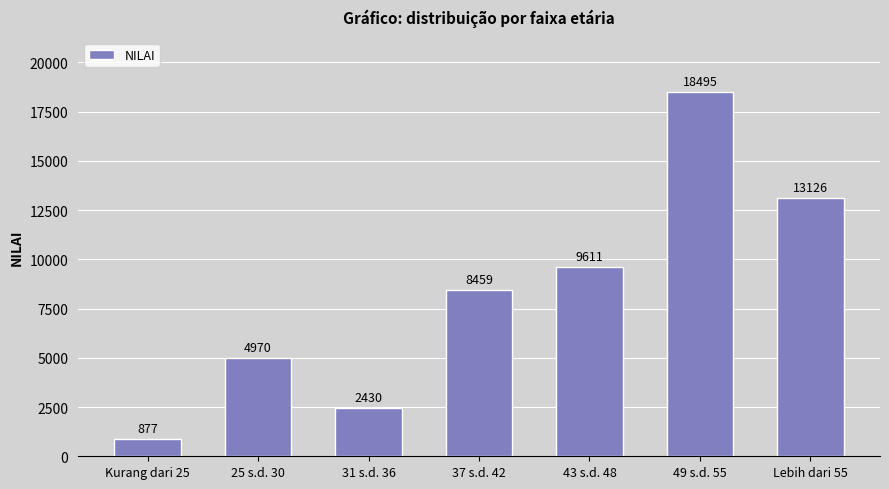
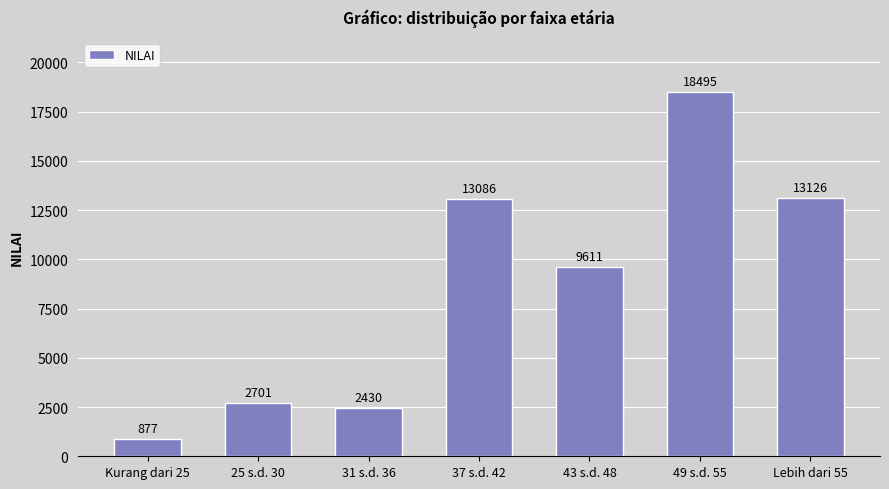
  {
    "Kurang dari 25": 877,
-   "25 s.d. 30": 4970,
+   "25 s.d. 30": 2701,
    "31 s.d. 36": 2430,
-   "37 s.d. 42": 8459,
+   "37 s.d. 42": 13086,
    "43 s.d. 48": 9611,
    "49 s.d. 55": 18495,
    "Lebih dari 55": 13126
  }
